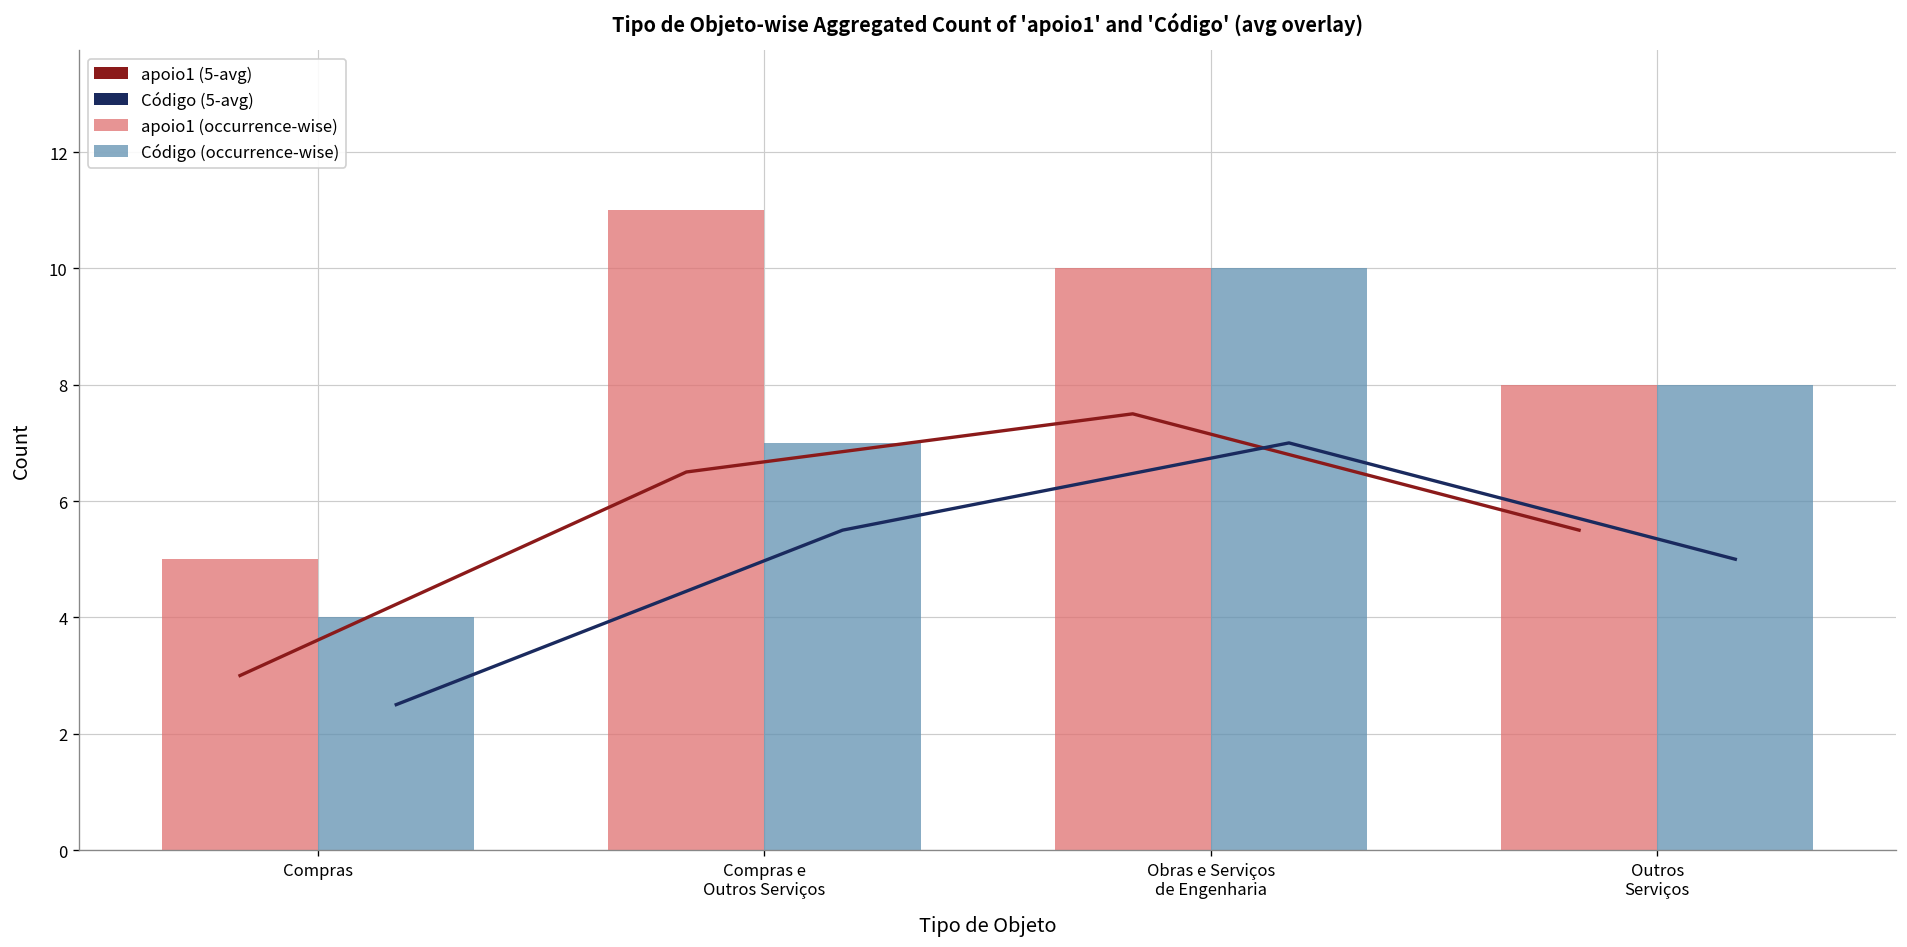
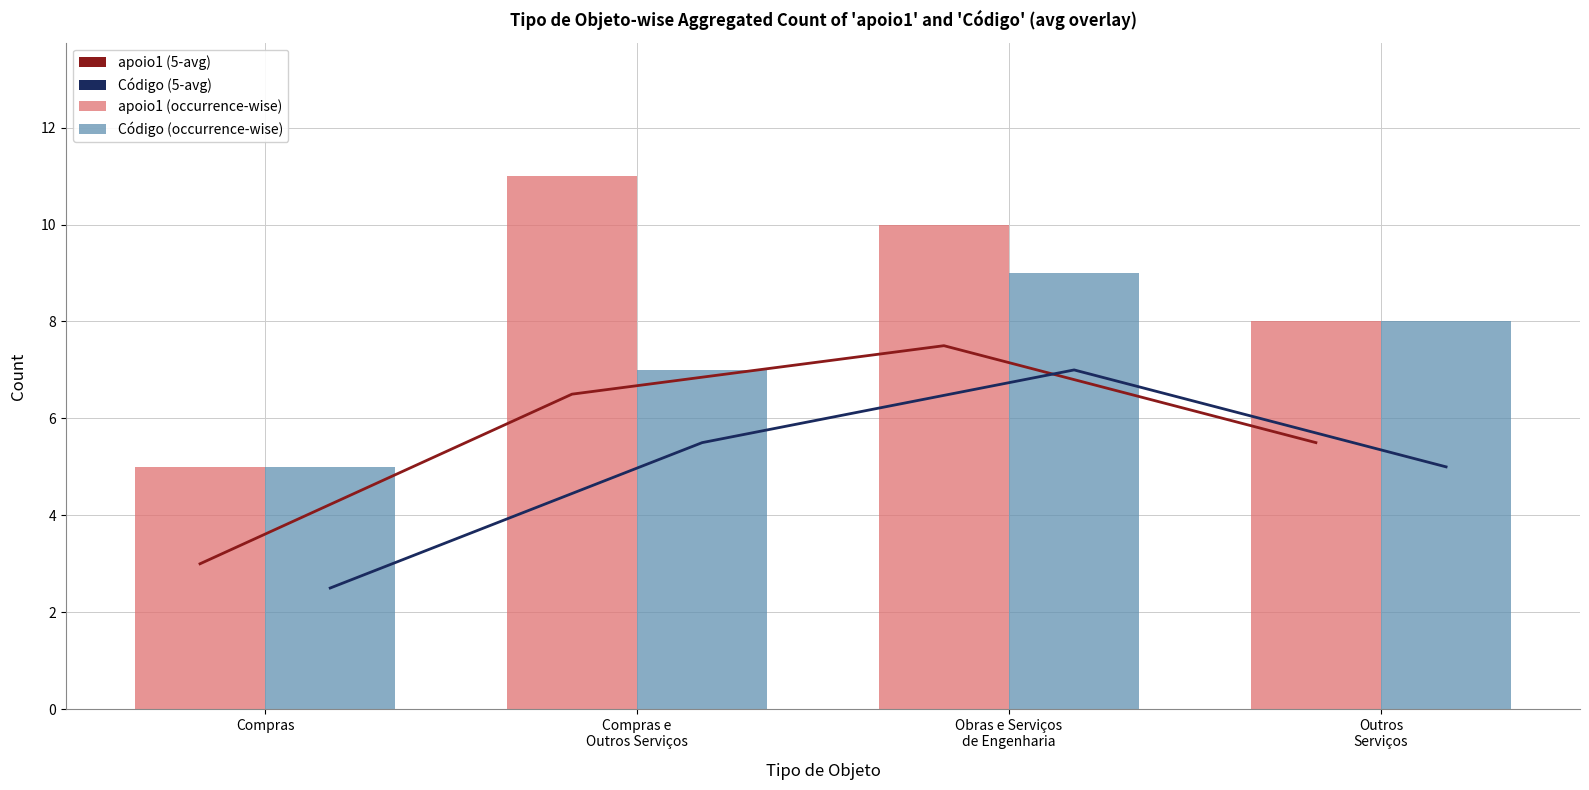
  {
    "apoio1 (occurrence-wise)": {
      "Compras": 5,
      "Compras e Outros Serviços": 11,
      "Obras e Serviços de Engenharia": 10,
      "Outros Serviços": 8
    },
    "Código (occurrence-wise)": {
-     "Compras": 4,
+     "Compras": 5,
      "Compras e Outros Serviços": 7,
-     "Obras e Serviços de Engenharia": 10,
+     "Obras e Serviços de Engenharia": 9,
      "Outros Serviços": 8
    }
  }
